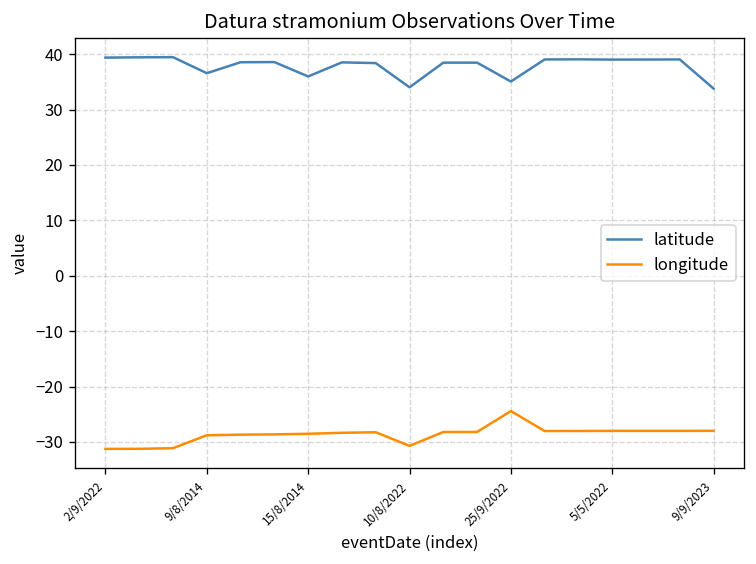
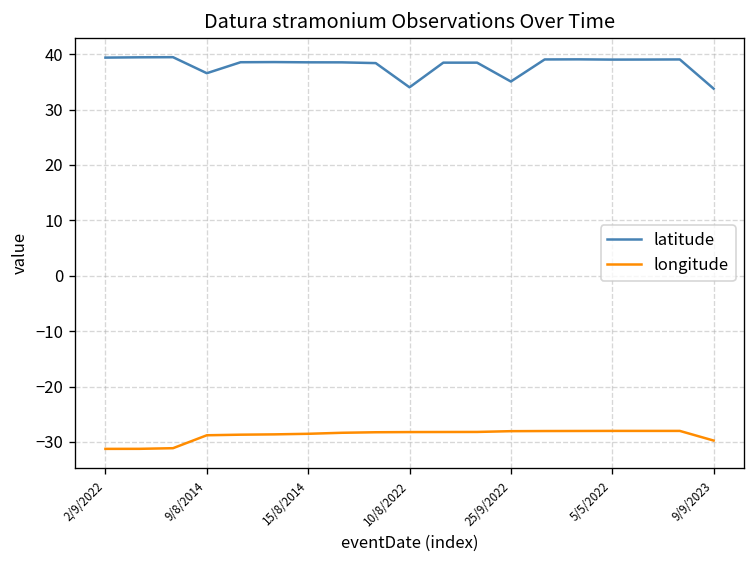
  {
    "latitude": {
      "2/9/2022": 39,
      "9/8/2014": 37,
-     "15/8/2014": 36,
+     "15/8/2014": 39,
      "10/8/2022": 34,
      "25/9/2022": 35,
      "5/5/2022": 39,
      "9/9/2023": 34
    },
    "longitude": {
      "2/9/2022": -31,
      "9/8/2014": -29,
      "15/8/2014": -29,
-     "10/8/2022": -31,
-     "25/9/2022": -24,
+     "10/8/2022": -28,
+     "25/9/2022": -28,
      "5/5/2022": -28,
-     "9/9/2023": -28
+     "9/9/2023": -30
    }
  }
